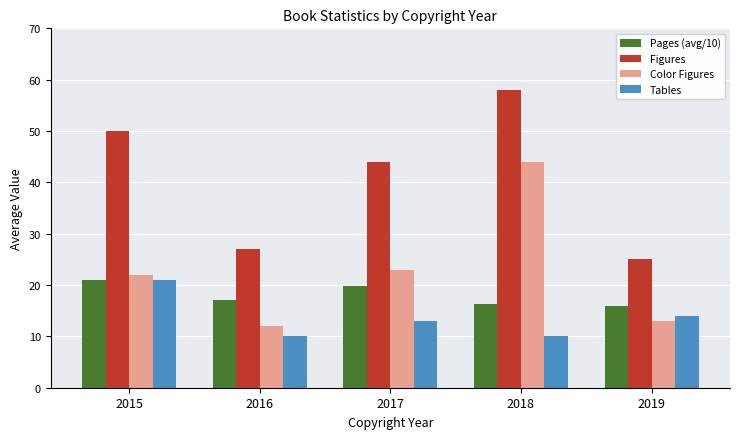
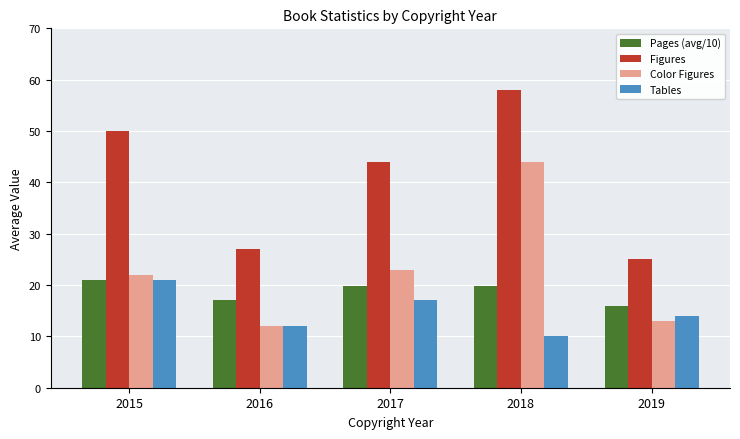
  {
    "Pages (avg/10)": {
      "2015": 21,
      "2016": 17,
      "2017": 20,
-     "2018": 16,
+     "2018": 20,
      "2019": 16
    },
    "Figures": {
      "2015": 50,
      "2016": 27,
      "2017": 44,
      "2018": 58,
      "2019": 25
    },
    "Color Figures": {
      "2015": 22,
      "2016": 12,
      "2017": 23,
      "2018": 44,
      "2019": 13
    },
    "Tables": {
      "2015": 21,
-     "2016": 10,
-     "2017": 13,
+     "2016": 12,
+     "2017": 17,
      "2018": 10,
      "2019": 14
    }
  }
